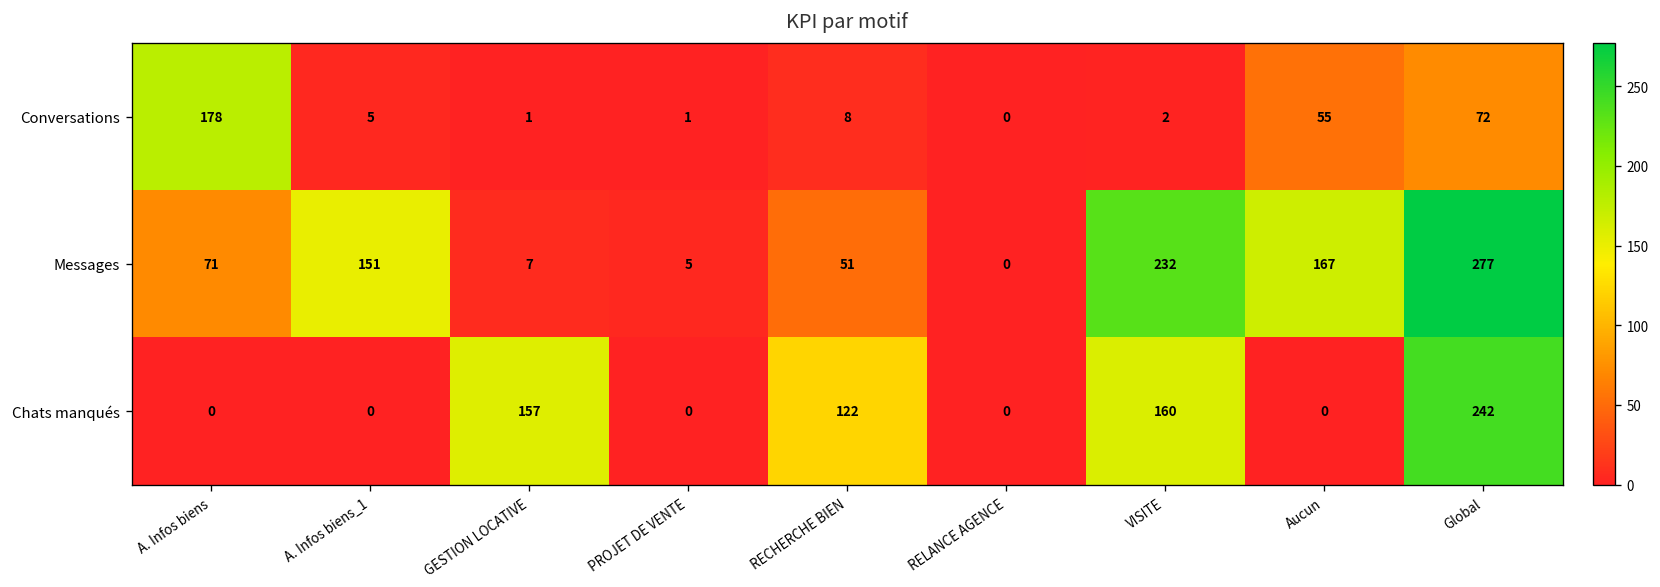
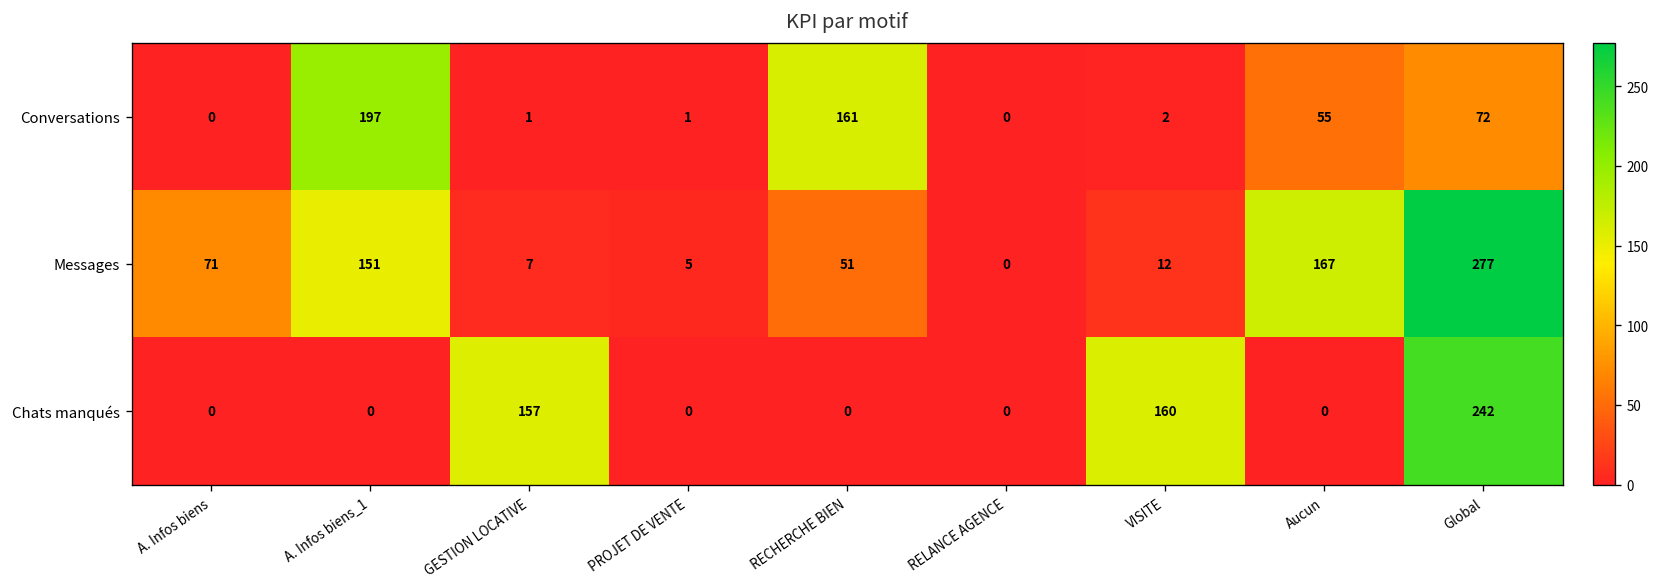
  {
    "Conversations": {
-     "A. Infos biens": 178,
-     "A. Infos biens_1": 5,
+     "A. Infos biens": 0,
+     "A. Infos biens_1": 197,
      "GESTION LOCATIVE": 1,
      "PROJET DE VENTE": 1,
-     "RECHERCHE BIEN": 8,
+     "RECHERCHE BIEN": 161,
      "RELANCE AGENCE": 0,
      "VISITE": 2,
      "Aucun": 55,
      "Global": 72
    },
    "Messages": {
      "A. Infos biens": 71,
      "A. Infos biens_1": 151,
      "GESTION LOCATIVE": 7,
      "PROJET DE VENTE": 5,
      "RECHERCHE BIEN": 51,
      "RELANCE AGENCE": 0,
-     "VISITE": 232,
+     "VISITE": 12,
      "Aucun": 167,
      "Global": 277
    },
    "Chats manqués": {
      "A. Infos biens": 0,
      "A. Infos biens_1": 0,
      "GESTION LOCATIVE": 157,
      "PROJET DE VENTE": 0,
-     "RECHERCHE BIEN": 122,
+     "RECHERCHE BIEN": 0,
      "RELANCE AGENCE": 0,
      "VISITE": 160,
      "Aucun": 0,
      "Global": 242
    }
  }
